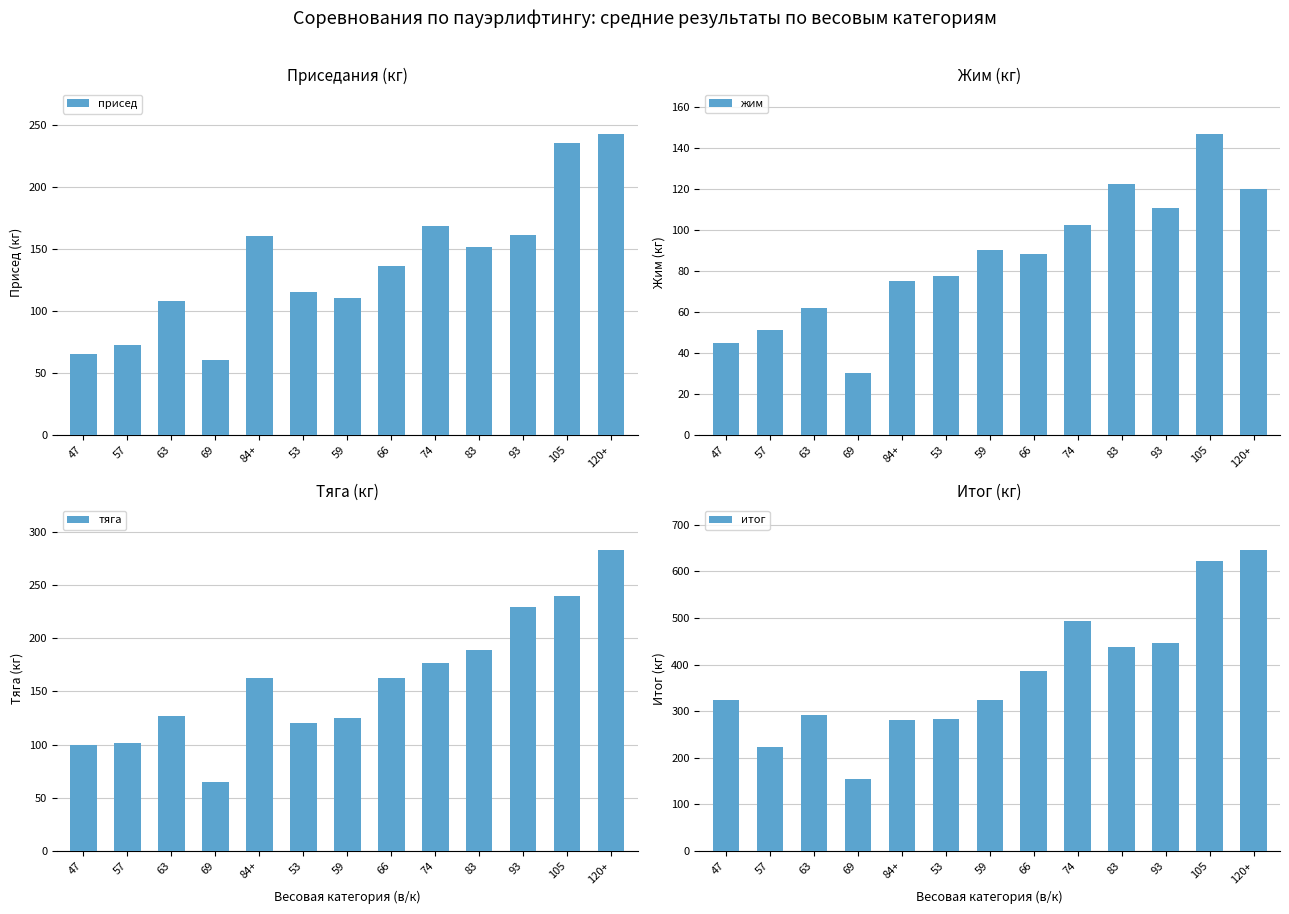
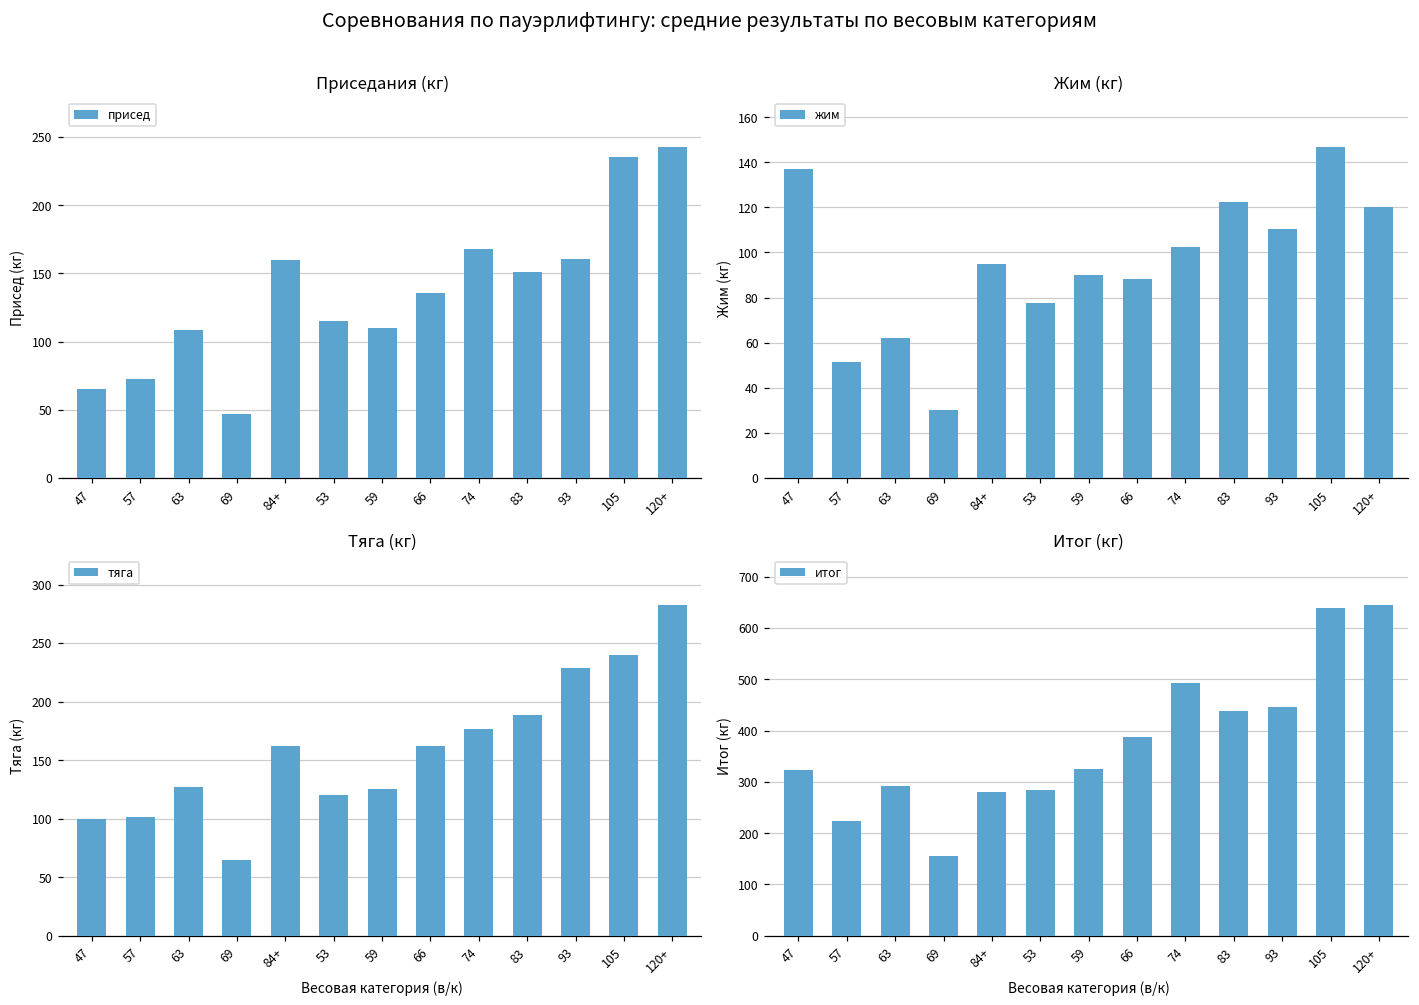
  {
    "Приседания (кг)": {
      "47": 65,
      "57": 73,
      "63": 108,
-     "69": 60,
+     "69": 47,
      "84+": 160,
      "53": 115,
      "59": 110,
      "66": 136,
      "74": 168,
      "83": 151,
      "93": 161,
      "105": 235,
      "120+": 243
    },
    "Жим (кг)": {
-     "47": 45,
+     "47": 137,
      "57": 51,
      "63": 62,
      "69": 30,
-     "84+": 75,
+     "84+": 95,
      "53": 78,
      "59": 90,
      "66": 88,
      "74": 102,
      "83": 122,
      "93": 110,
      "105": 147,
      "120+": 120
    },
    "Тяга (кг)": {
      "47": 100,
      "57": 101,
      "63": 127,
      "69": 65,
      "84+": 163,
      "53": 120,
      "59": 125,
      "66": 163,
      "74": 177,
      "83": 189,
      "93": 229,
      "105": 240,
      "120+": 283
    },
    "Итог (кг)": {
      "47": 320,
      "57": 220,
      "63": 290,
      "69": 160,
      "84+": 280,
      "53": 280,
      "59": 330,
      "66": 390,
      "74": 490,
      "83": 440,
      "93": 450,
-     "105": 620,
+     "105": 640,
      "120+": 650
    }
  }
